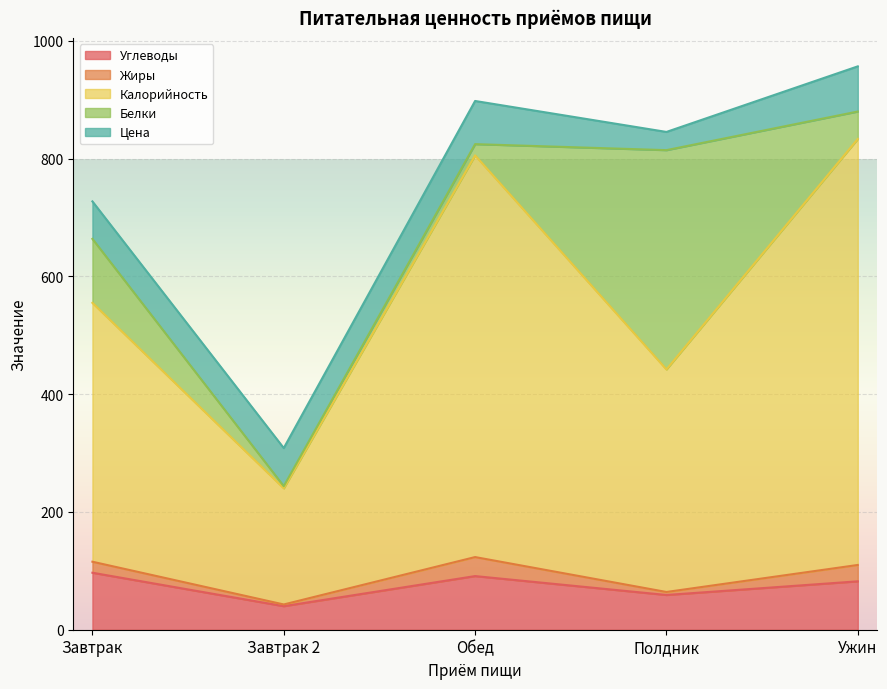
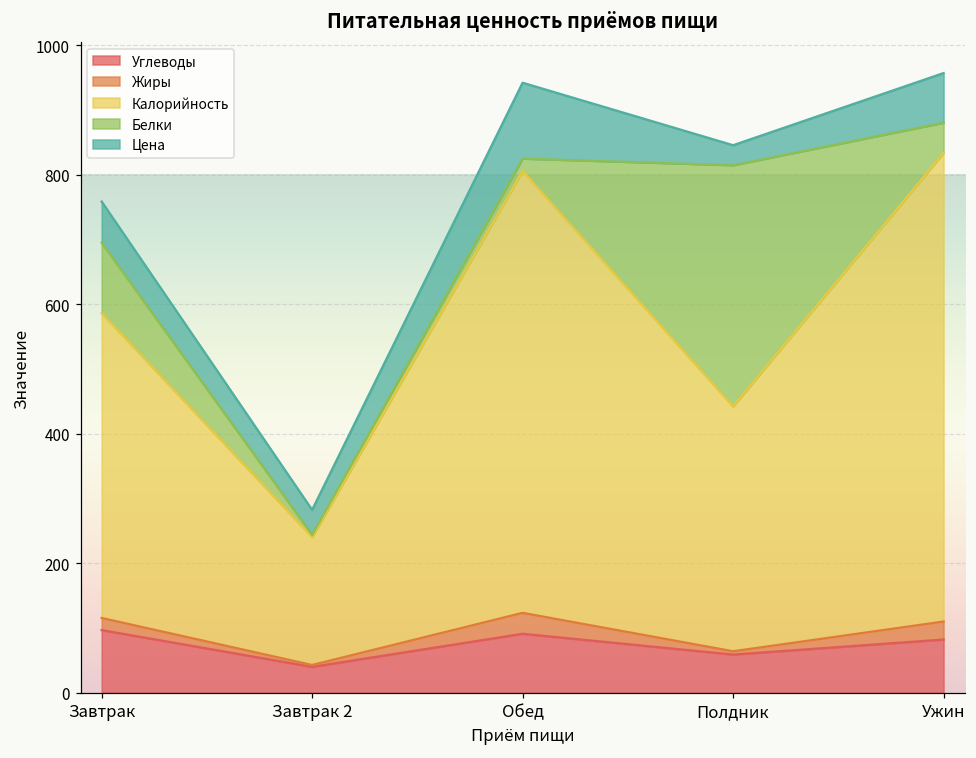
  {
    "Калорийность": {
-     "Завтрак": 440,
+     "Завтрак": 470,
      "Обед": 680,
      "Полдник": 380,
      "Ужин": 720
    },
    "Белки": {
      "Завтрак": 110,
      "Обед": 20,
      "Полдник": 370,
      "Ужин": 50
    },
    "Цена": {
      "Завтрак": 60,
-     "Завтрак 2": 60,
-     "Обед": 70,
+     "Завтрак 2": 40,
+     "Обед": 120,
      "Полдник": 30,
      "Ужин": 80
    }
  }
